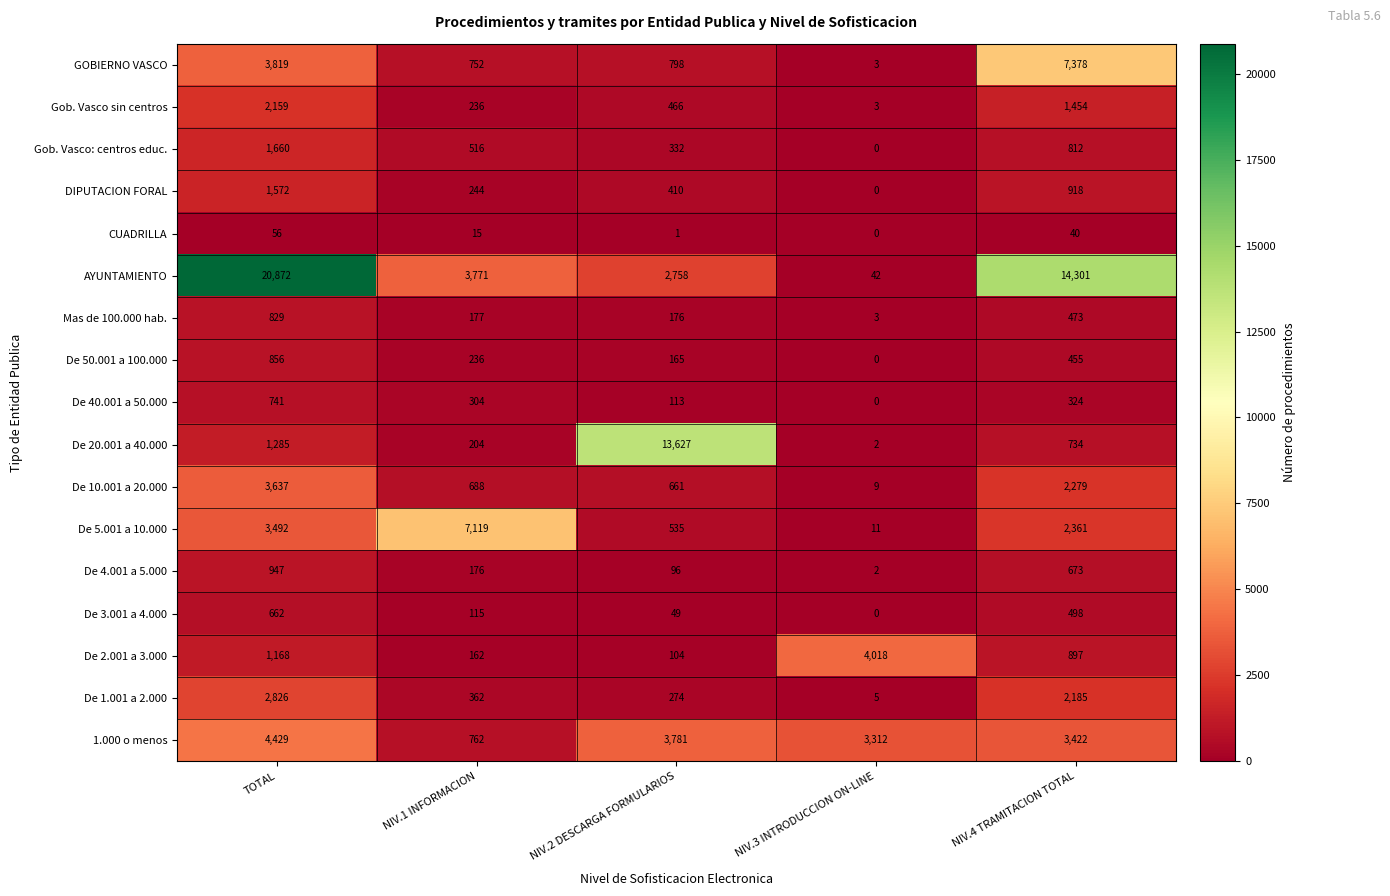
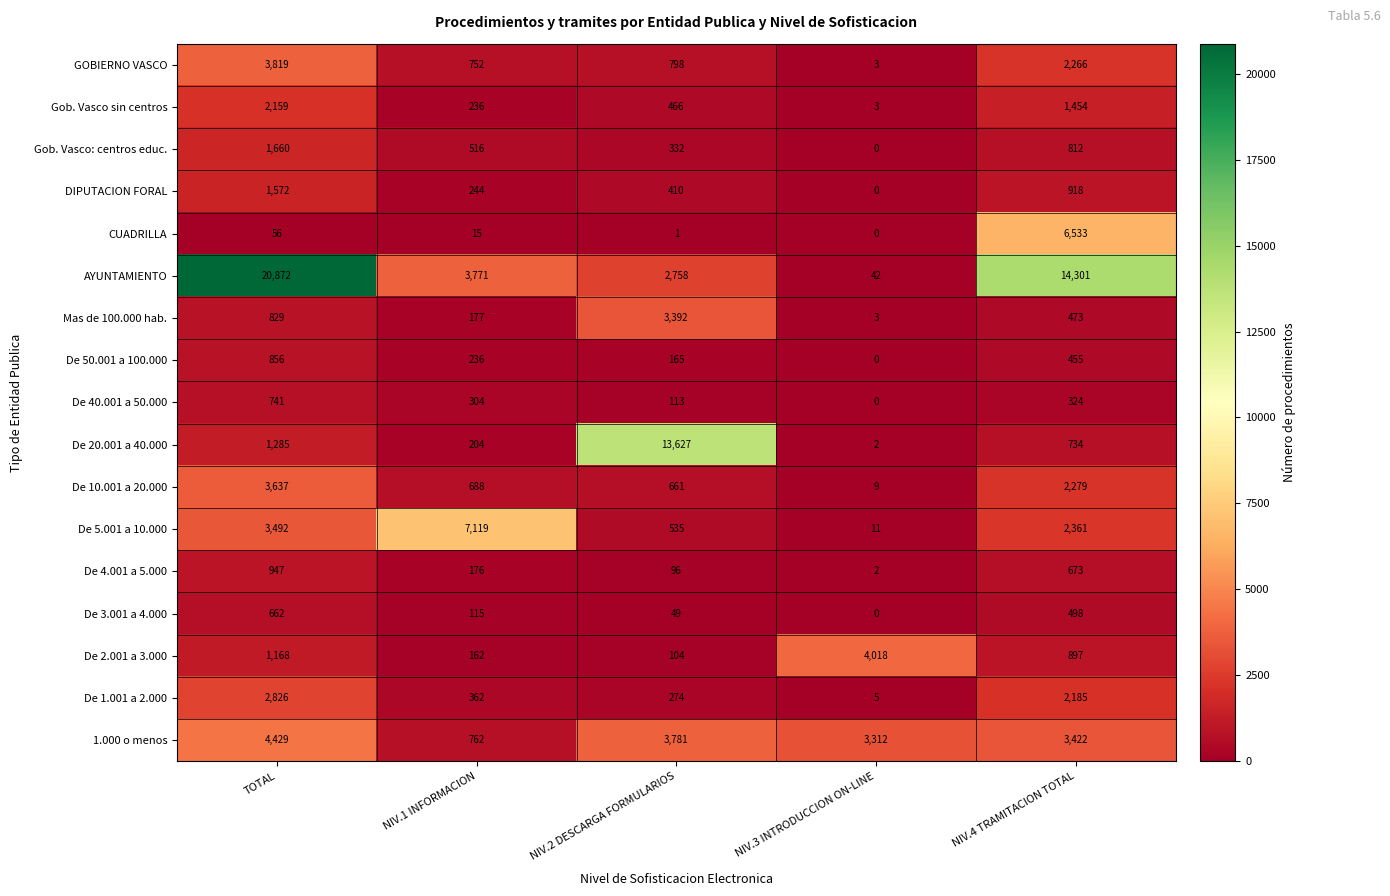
  {
    "GOBIERNO VASCO": {
      "TOTAL": "3,819",
      "NIV.1 INFORMACION": "752",
      "NIV.2 DESCARGA FORMULARIOS": "798",
      "NIV.3 INTRODUCCION ON-LINE": "3",
-     "NIV.4 TRAMITACION TOTAL": "7,378"
+     "NIV.4 TRAMITACION TOTAL": "2,266"
    },
    "Gob. Vasco sin centros": {
      "TOTAL": "2,159",
      "NIV.1 INFORMACION": "236",
      "NIV.2 DESCARGA FORMULARIOS": "466",
      "NIV.3 INTRODUCCION ON-LINE": "3",
      "NIV.4 TRAMITACION TOTAL": "1,454"
    },
    "Gob. Vasco: centros educ.": {
      "TOTAL": "1,660",
      "NIV.1 INFORMACION": "516",
      "NIV.2 DESCARGA FORMULARIOS": "332",
      "NIV.3 INTRODUCCION ON-LINE": "0",
      "NIV.4 TRAMITACION TOTAL": "812"
    },
    "DIPUTACION FORAL": {
      "TOTAL": "1,572",
      "NIV.1 INFORMACION": "244",
      "NIV.2 DESCARGA FORMULARIOS": "410",
      "NIV.3 INTRODUCCION ON-LINE": "0",
      "NIV.4 TRAMITACION TOTAL": "918"
    },
    "CUADRILLA": {
      "TOTAL": "56",
      "NIV.1 INFORMACION": "15",
      "NIV.2 DESCARGA FORMULARIOS": "1",
      "NIV.3 INTRODUCCION ON-LINE": "0",
-     "NIV.4 TRAMITACION TOTAL": "40"
+     "NIV.4 TRAMITACION TOTAL": "6,533"
    },
    "AYUNTAMIENTO": {
      "TOTAL": "20,872",
      "NIV.1 INFORMACION": "3,771",
      "NIV.2 DESCARGA FORMULARIOS": "2,758",
      "NIV.3 INTRODUCCION ON-LINE": "42",
      "NIV.4 TRAMITACION TOTAL": "14,301"
    },
    "Mas de 100.000 hab.": {
      "TOTAL": "829",
      "NIV.1 INFORMACION": "177",
-     "NIV.2 DESCARGA FORMULARIOS": "176",
+     "NIV.2 DESCARGA FORMULARIOS": "3,392",
      "NIV.3 INTRODUCCION ON-LINE": "3",
      "NIV.4 TRAMITACION TOTAL": "473"
    },
    "De 50.001 a 100.000": {
      "TOTAL": "856",
      "NIV.1 INFORMACION": "236",
      "NIV.2 DESCARGA FORMULARIOS": "165",
      "NIV.3 INTRODUCCION ON-LINE": "0",
      "NIV.4 TRAMITACION TOTAL": "455"
    },
    "De 40.001 a 50.000": {
      "TOTAL": "741",
      "NIV.1 INFORMACION": "304",
      "NIV.2 DESCARGA FORMULARIOS": "113",
      "NIV.3 INTRODUCCION ON-LINE": "0",
      "NIV.4 TRAMITACION TOTAL": "324"
    },
    "De 20.001 a 40.000": {
      "TOTAL": "1,285",
      "NIV.1 INFORMACION": "204",
      "NIV.2 DESCARGA FORMULARIOS": "13,627",
      "NIV.3 INTRODUCCION ON-LINE": "2",
      "NIV.4 TRAMITACION TOTAL": "734"
    },
    "De 10.001 a 20.000": {
      "TOTAL": "3,637",
      "NIV.1 INFORMACION": "688",
      "NIV.2 DESCARGA FORMULARIOS": "661",
      "NIV.3 INTRODUCCION ON-LINE": "9",
      "NIV.4 TRAMITACION TOTAL": "2,279"
    },
    "De 5.001 a 10.000": {
      "TOTAL": "3,492",
      "NIV.1 INFORMACION": "7,119",
      "NIV.2 DESCARGA FORMULARIOS": "535",
      "NIV.3 INTRODUCCION ON-LINE": "11",
      "NIV.4 TRAMITACION TOTAL": "2,361"
    },
    "De 4.001 a 5.000": {
      "TOTAL": "947",
      "NIV.1 INFORMACION": "176",
      "NIV.2 DESCARGA FORMULARIOS": "96",
      "NIV.3 INTRODUCCION ON-LINE": "2",
      "NIV.4 TRAMITACION TOTAL": "673"
    },
    "De 3.001 a 4.000": {
      "TOTAL": "662",
      "NIV.1 INFORMACION": "115",
      "NIV.2 DESCARGA FORMULARIOS": "49",
      "NIV.3 INTRODUCCION ON-LINE": "0",
      "NIV.4 TRAMITACION TOTAL": "498"
    },
    "De 2.001 a 3.000": {
      "TOTAL": "1,168",
      "NIV.1 INFORMACION": "162",
      "NIV.2 DESCARGA FORMULARIOS": "104",
      "NIV.3 INTRODUCCION ON-LINE": "4,018",
      "NIV.4 TRAMITACION TOTAL": "897"
    },
    "De 1.001 a 2.000": {
      "TOTAL": "2,826",
      "NIV.1 INFORMACION": "362",
      "NIV.2 DESCARGA FORMULARIOS": "274",
      "NIV.3 INTRODUCCION ON-LINE": "5",
      "NIV.4 TRAMITACION TOTAL": "2,185"
    },
    "1.000 o menos": {
      "TOTAL": "4,429",
      "NIV.1 INFORMACION": "762",
      "NIV.2 DESCARGA FORMULARIOS": "3,781",
      "NIV.3 INTRODUCCION ON-LINE": "3,312",
      "NIV.4 TRAMITACION TOTAL": "3,422"
    }
  }
